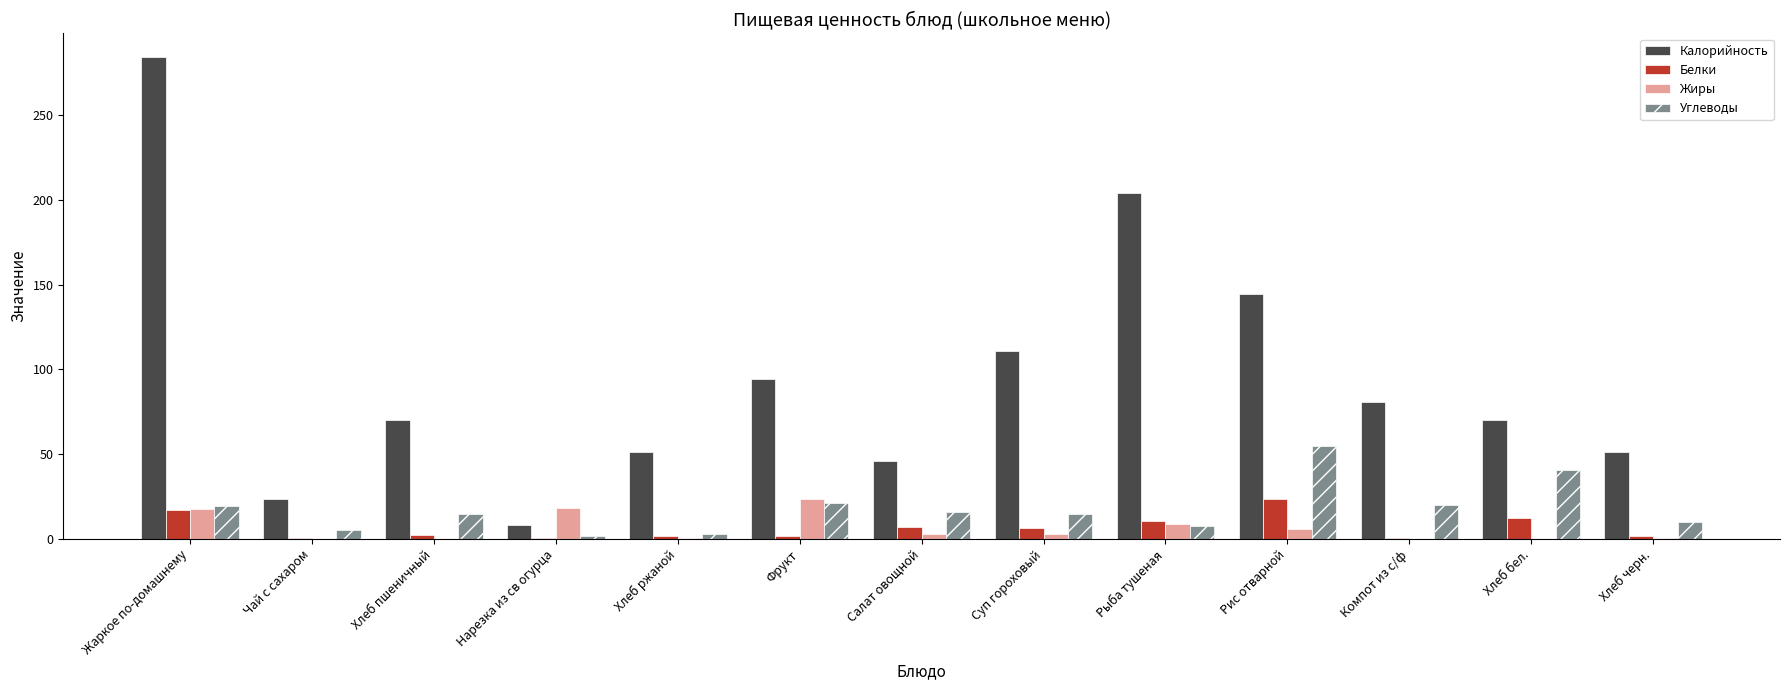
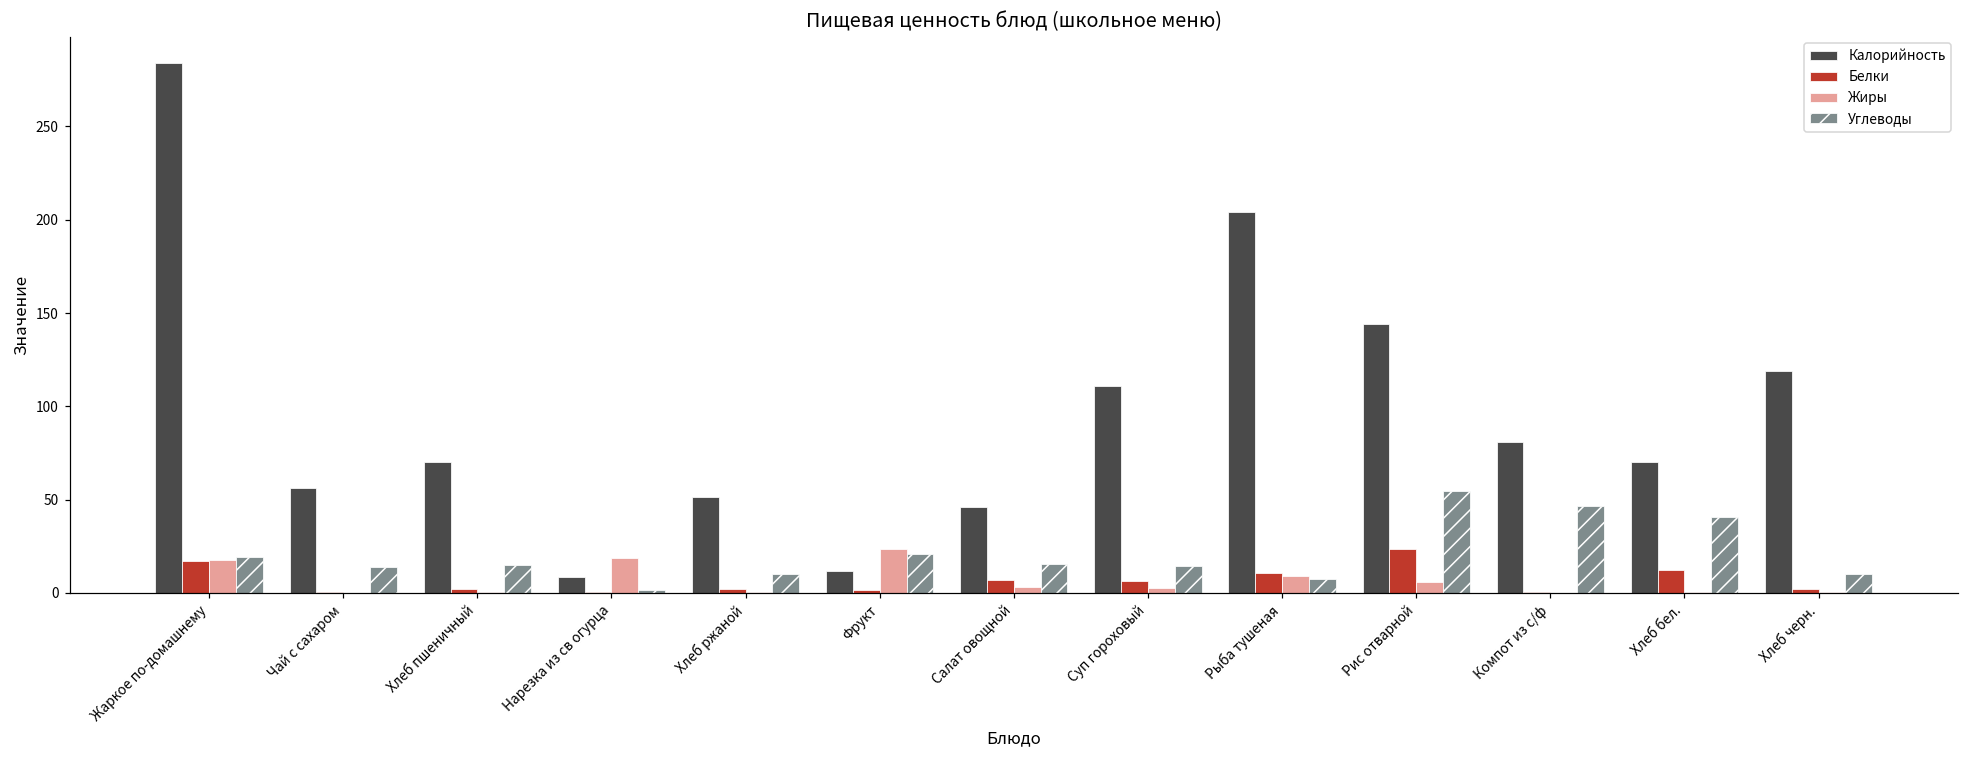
  {
    "Калорийность": {
      "Жаркое по-домашнему": 284,
-     "Чай с сахаром": 24,
+     "Чай с сахаром": 56,
      "Хлеб пшеничный": 70,
      "Нарезка из св огурца": 9,
      "Хлеб ржаной": 51,
-     "Фрукт": 95,
+     "Фрукт": 12,
      "Салат овощной": 46,
      "Суп гороховый": 111,
      "Рыба тушеная": 204,
      "Рис отварной": 144,
      "Компот из с/ф": 81,
      "Хлеб бел.": 70,
-     "Хлеб черн.": 51
+     "Хлеб черн.": 119
    },
    "Белки": {
      "Жаркое по-домашнему": 17,
      "Хлеб пшеничный": 2,
      "Хлеб ржаной": 2,
      "Фрукт": 2,
      "Салат овощной": 7,
      "Суп гороховый": 7,
      "Рыба тушеная": 10,
      "Рис отварной": 23,
      "Хлеб бел.": 12,
      "Хлеб черн.": 2
    },
    "Жиры": {
      "Жаркое по-домашнему": 18,
      "Чай с сахаром": 0,
      "Нарезка из св огурца": 18,
      "Фрукт": 23,
      "Салат овощной": 3,
      "Суп гороховый": 3,
      "Рыба тушеная": 9,
      "Рис отварной": 6,
      "Компот из с/ф": 0
    },
    "Углеводы": {
      "Жаркое по-домашнему": 19,
-     "Чай с сахаром": 5,
+     "Чай с сахаром": 14,
      "Хлеб пшеничный": 15,
      "Нарезка из св огурца": 2,
-     "Хлеб ржаной": 3,
+     "Хлеб ржаной": 10,
      "Фрукт": 21,
      "Салат овощной": 16,
      "Суп гороховый": 15,
      "Рыба тушеная": 8,
      "Рис отварной": 55,
-     "Компот из с/ф": 20,
+     "Компот из с/ф": 47,
      "Хлеб бел.": 41,
      "Хлеб черн.": 10
    }
  }
